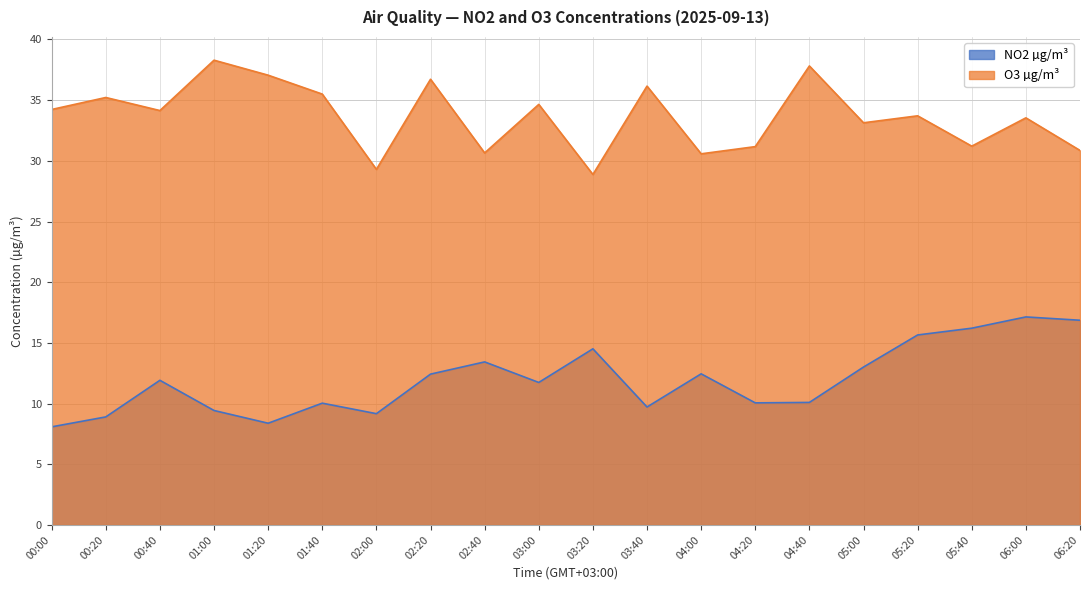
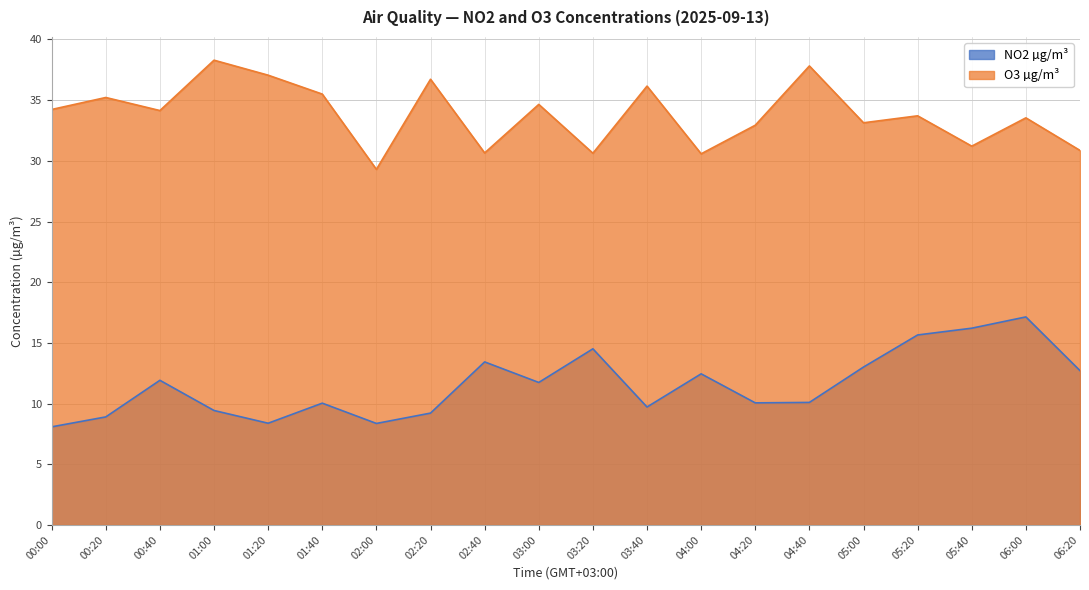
  {
    "NO2 µg/m³": {
      "00:00": 8.1,
      "00:20": 8.9,
      "00:40": 11.9,
      "01:00": 9.4,
      "01:20": 8.4,
      "01:40": 10.0,
-     "02:00": 9.2,
-     "02:20": 12.4,
+     "02:00": 8.4,
+     "02:20": 9.2,
      "02:40": 13.4,
      "03:00": 11.7,
      "03:20": 14.5,
      "03:40": 9.7,
      "04:00": 12.5,
      "04:20": 10.1,
      "04:40": 10.1,
      "05:00": 13.0,
      "05:20": 15.7,
      "05:40": 16.2,
      "06:00": 17.1,
-     "06:20": 16.9
+     "06:20": 12.7
    },
    "O3 µg/m³": {
      "00:00": 34.2,
      "00:20": 35.2,
      "00:40": 34.1,
      "01:00": 38.3,
      "01:20": 37.1,
      "01:40": 35.5,
      "02:00": 29.3,
      "02:20": 36.7,
      "02:40": 30.7,
      "03:00": 34.7,
-     "03:20": 28.9,
+     "03:20": 30.6,
      "03:40": 36.2,
      "04:00": 30.6,
-     "04:20": 31.2,
+     "04:20": 32.9,
      "04:40": 37.8,
      "05:00": 33.1,
      "05:20": 33.7,
      "05:40": 31.2,
      "06:00": 33.5,
      "06:20": 30.9
    }
  }
